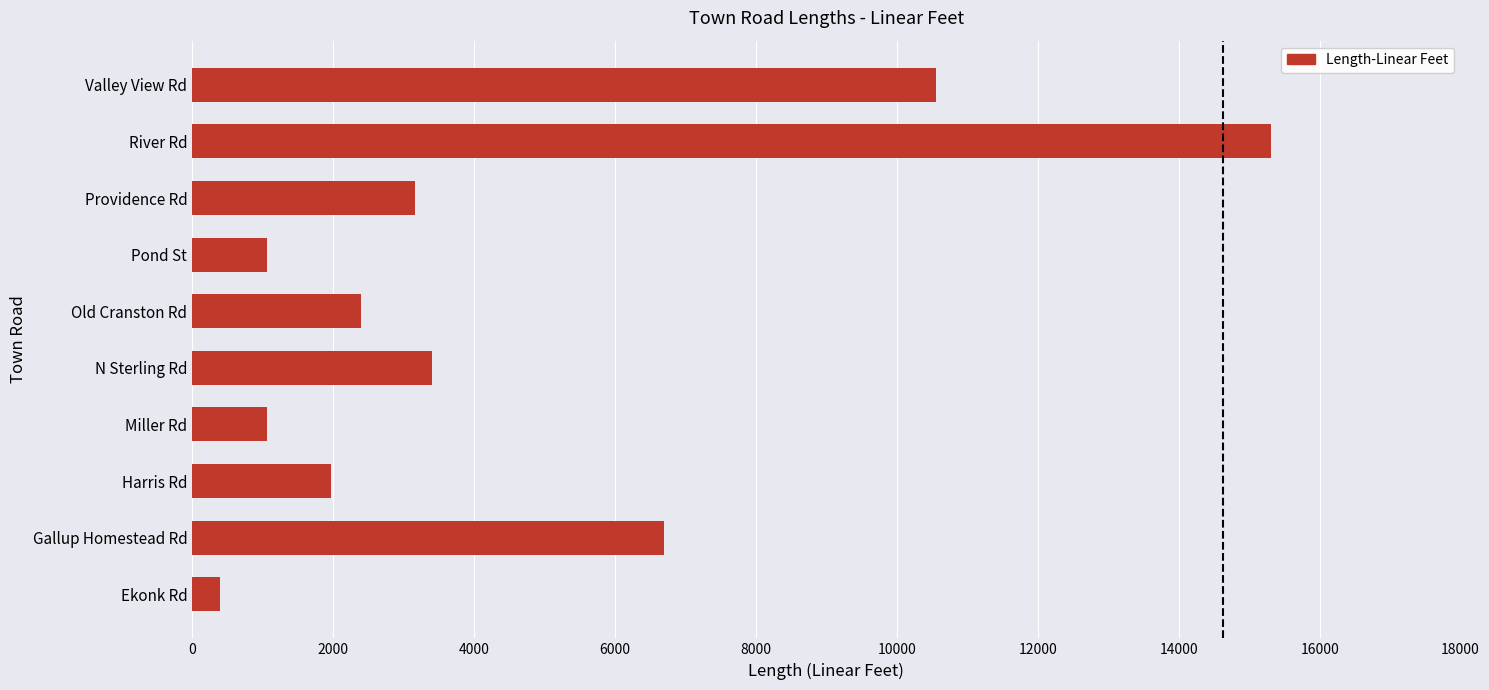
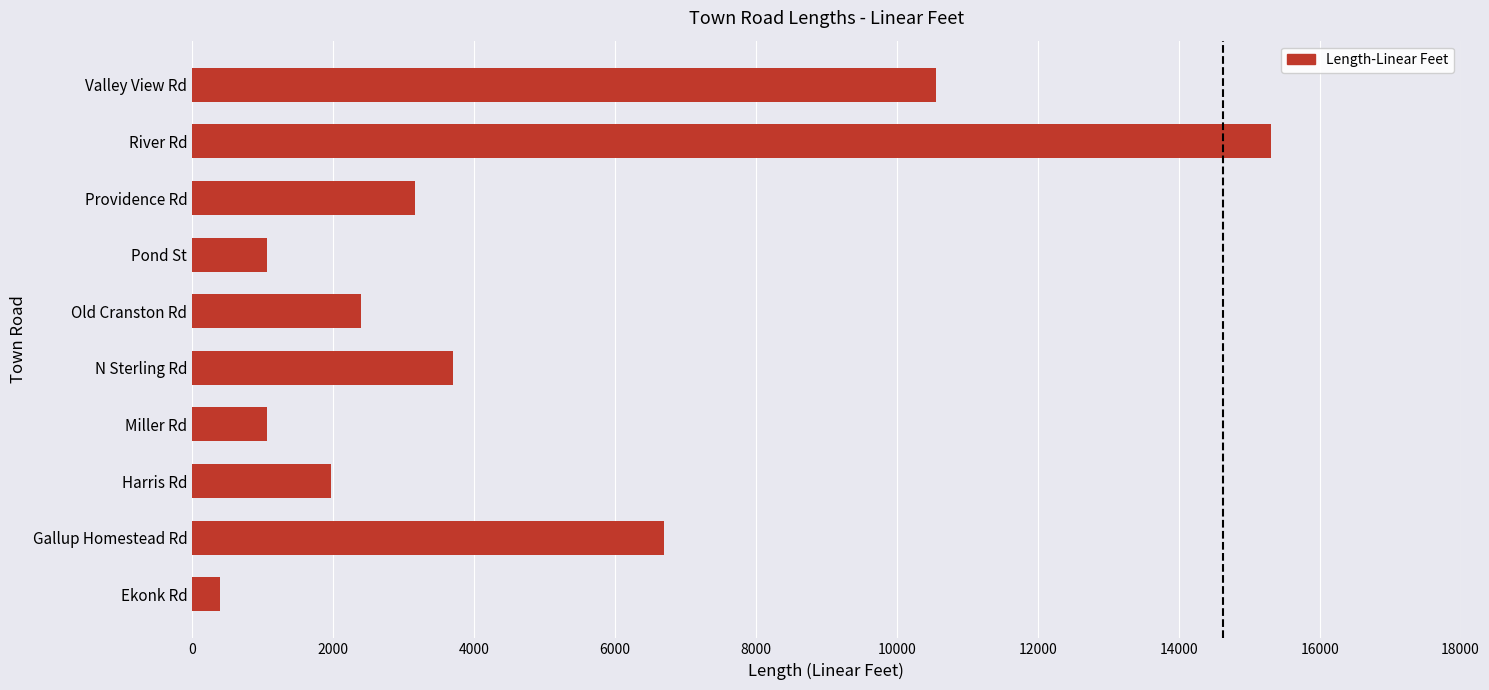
  {
    "Valley View Rd": 10600,
    "River Rd": 15300,
    "Providence Rd": 3200,
    "Pond St": 1100,
    "Old Cranston Rd": 2400,
-   "N Sterling Rd": 3400,
+   "N Sterling Rd": 3700,
    "Miller Rd": 1100,
    "Harris Rd": 2000,
    "Gallup Homestead Rd": 6700,
    "Ekonk Rd": 400
  }
